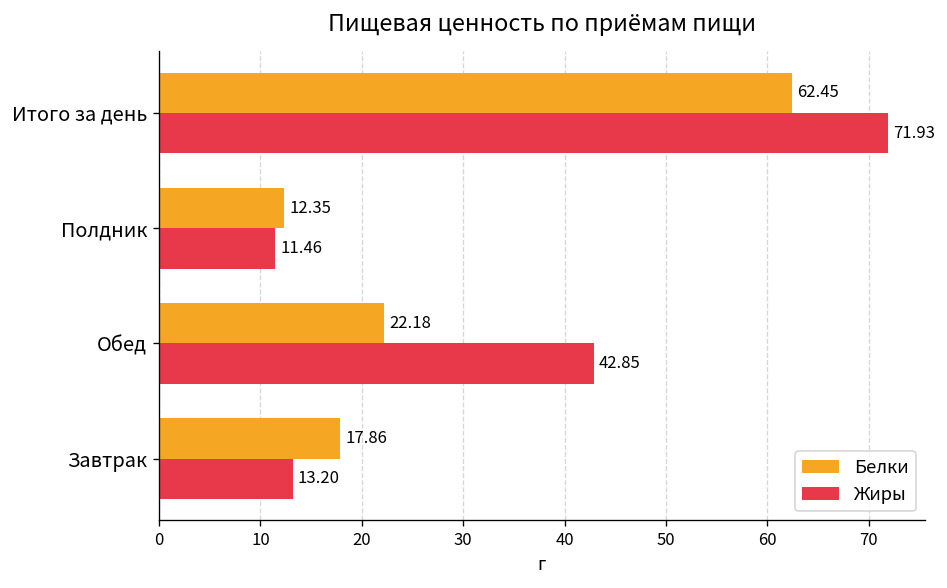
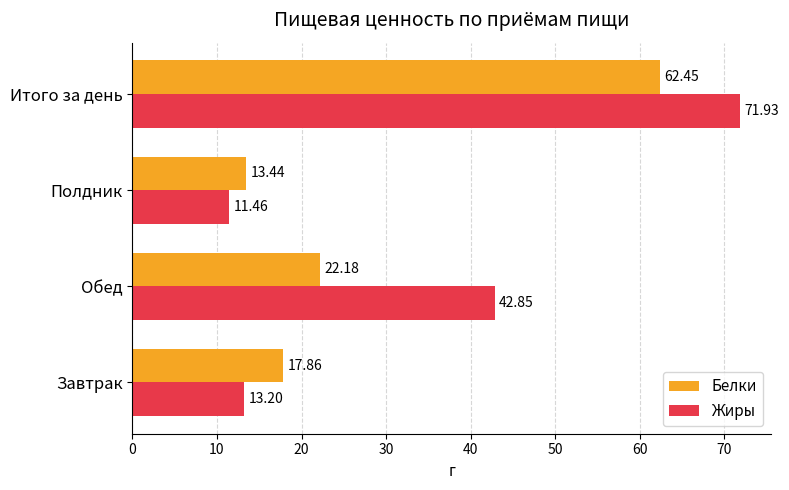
  {
    "Белки": {
      "Итого за день": 62.45,
-     "Полдник": 12.35,
+     "Полдник": 13.44,
      "Обед": 22.18,
      "Завтрак": 17.86
    },
    "Жиры": {
      "Итого за день": 71.93,
      "Полдник": 11.46,
      "Обед": 42.85,
      "Завтрак": 13.20
    }
  }
